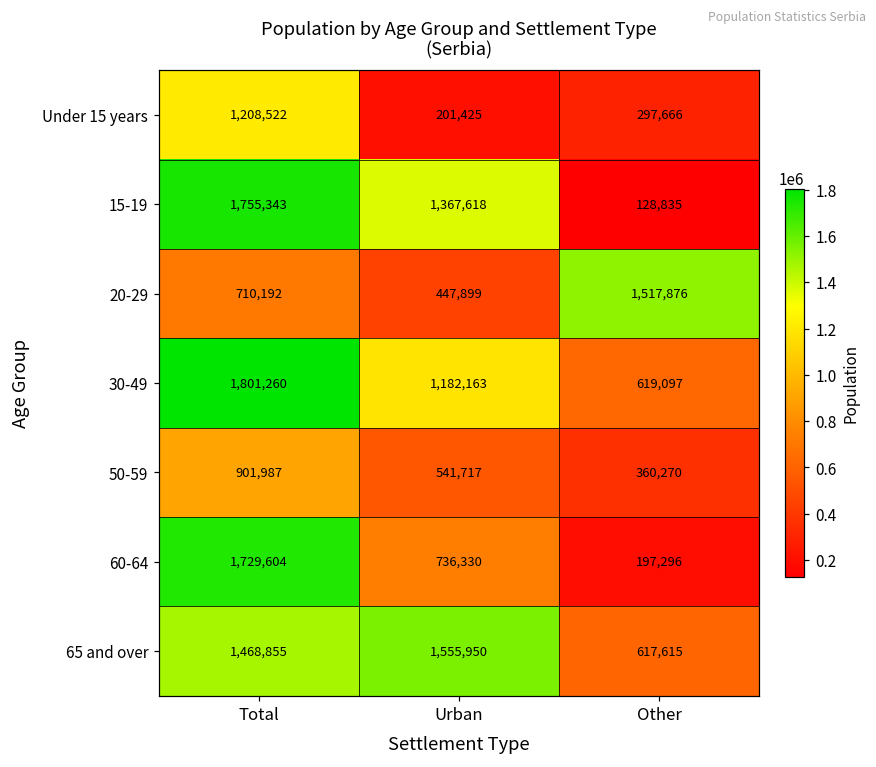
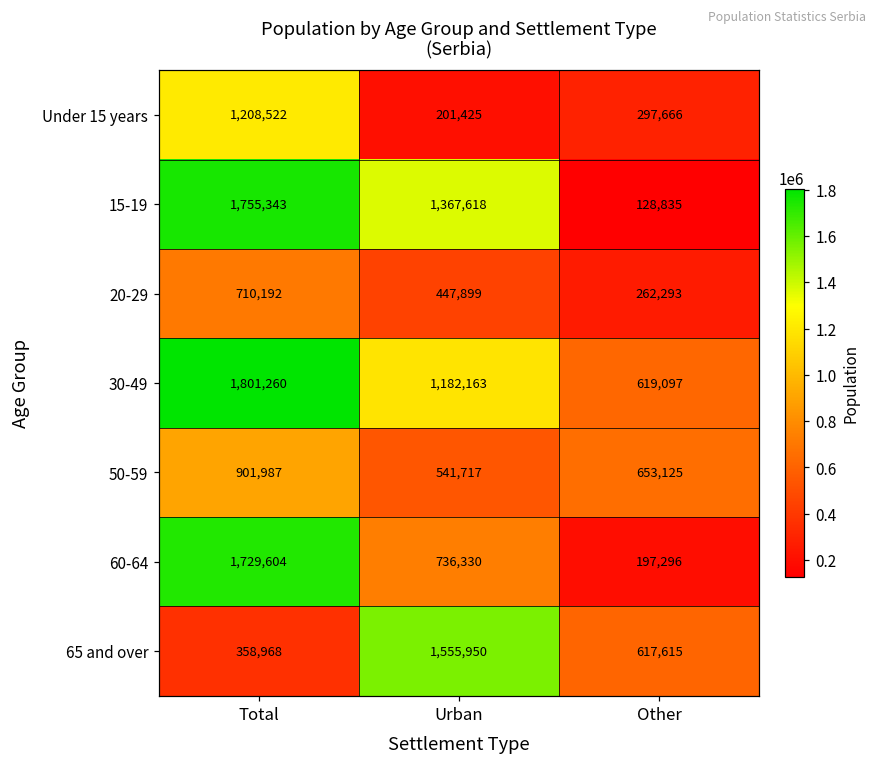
  {
    "Under 15 years": {
      "Total": "1,208,522",
      "Urban": "201,425",
      "Other": "297,666"
    },
    "15-19": {
      "Total": "1,755,343",
      "Urban": "1,367,618",
      "Other": "128,835"
    },
    "20-29": {
      "Total": "710,192",
      "Urban": "447,899",
-     "Other": "1,517,876"
+     "Other": "262,293"
    },
    "30-49": {
      "Total": "1,801,260",
      "Urban": "1,182,163",
      "Other": "619,097"
    },
    "50-59": {
      "Total": "901,987",
      "Urban": "541,717",
-     "Other": "360,270"
+     "Other": "653,125"
    },
    "60-64": {
      "Total": "1,729,604",
      "Urban": "736,330",
      "Other": "197,296"
    },
    "65 and over": {
-     "Total": "1,468,855",
+     "Total": "358,968",
      "Urban": "1,555,950",
      "Other": "617,615"
    }
  }
